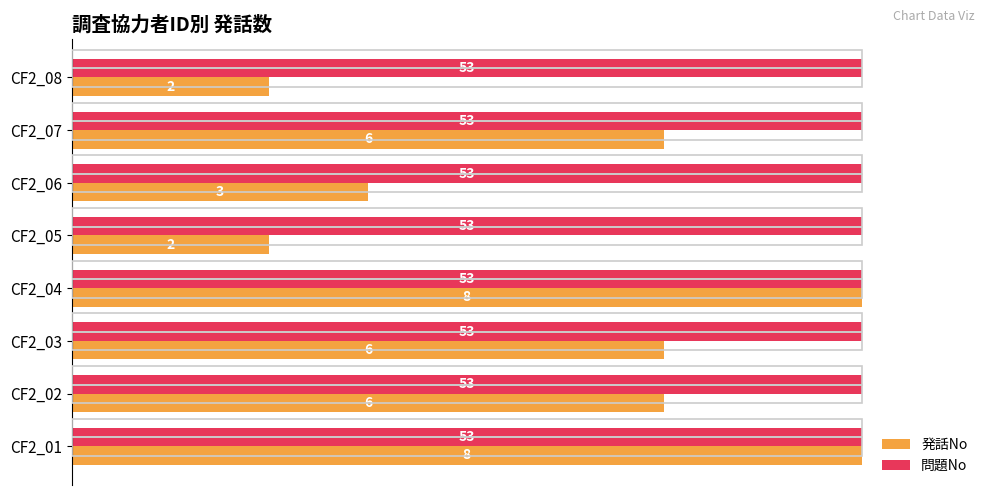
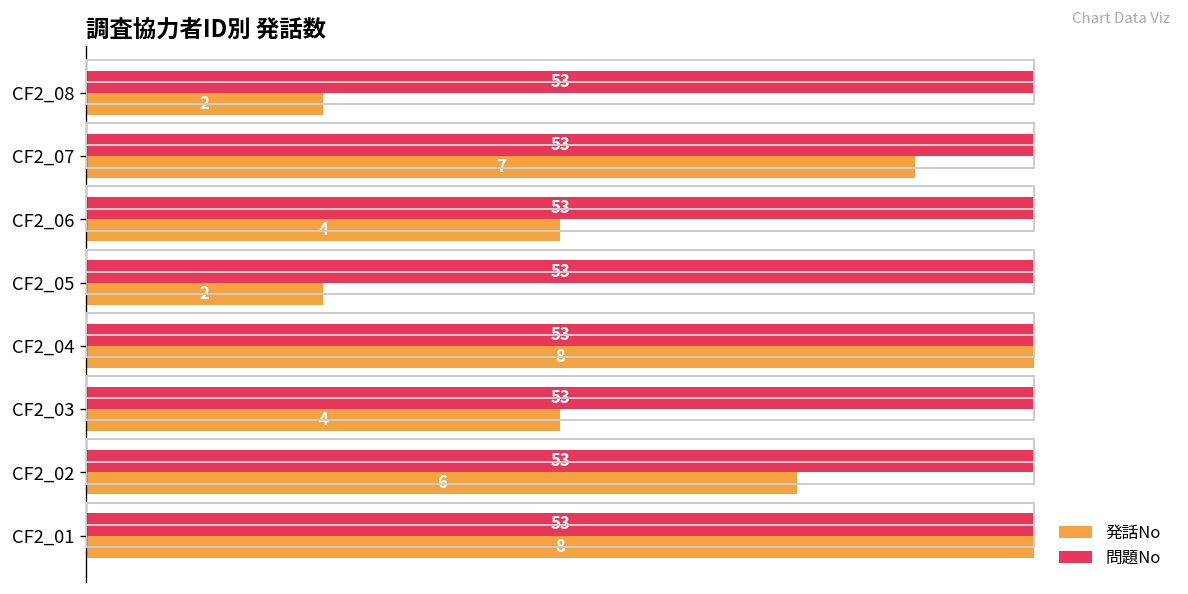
  {
    "発話No": {
-     "CF2_07": 6,
-     "CF2_06": 3,
-     "CF2_03": 6
+     "CF2_07": 7,
+     "CF2_06": 4,
+     "CF2_03": 4
    }
  }
